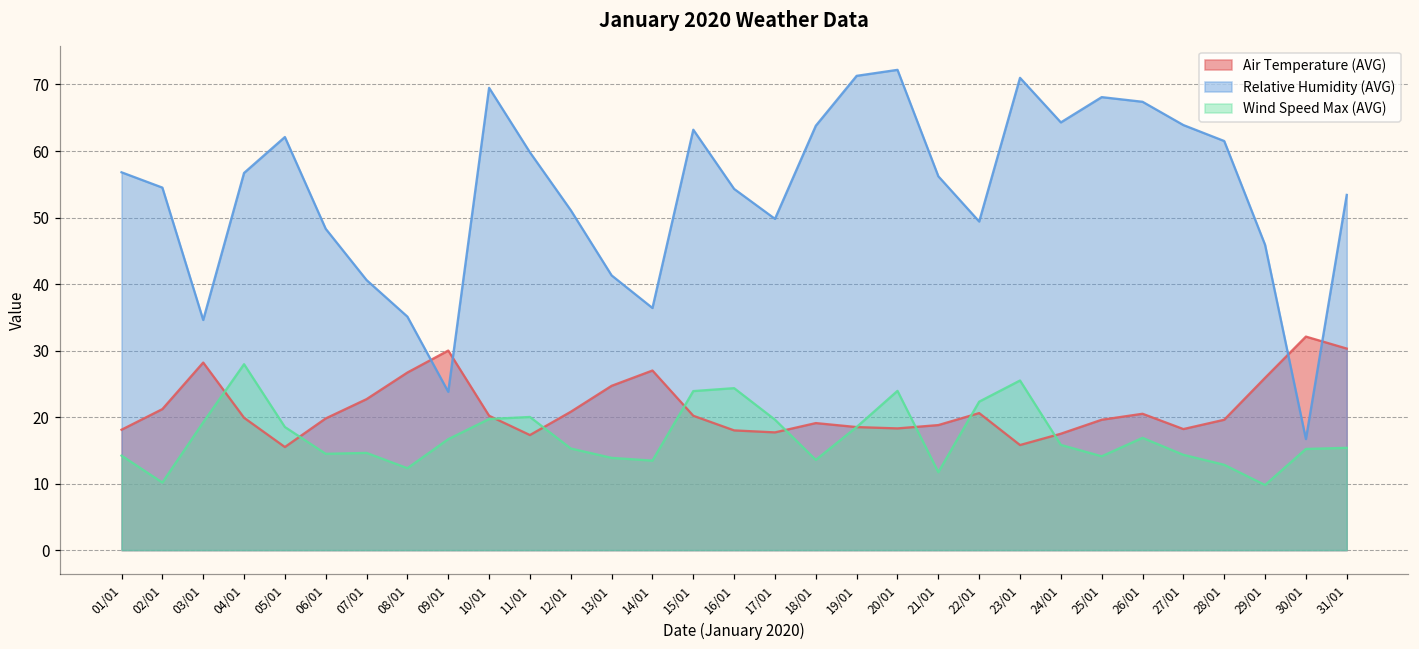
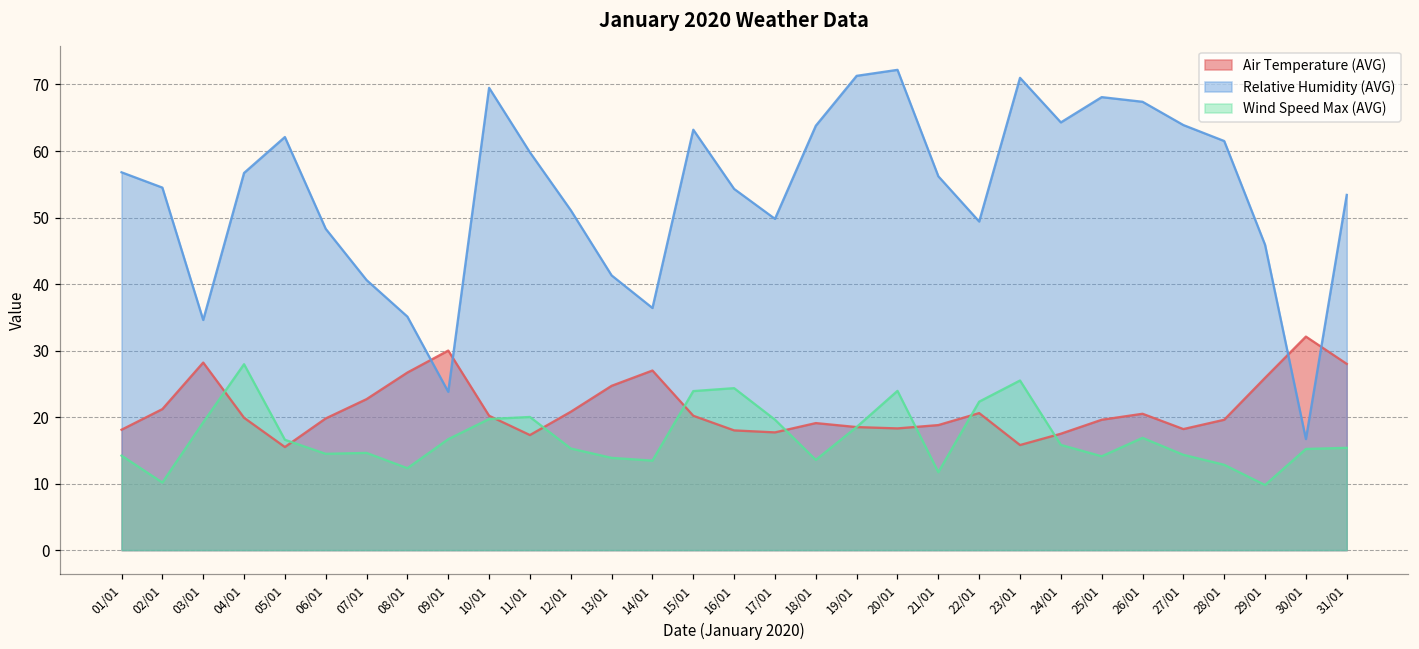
  {
    "Air Temperature (AVG)": {
      "01/01": 18,
      "02/01": 21,
      "03/01": 28,
      "04/01": 20,
      "05/01": 16,
      "06/01": 20,
      "07/01": 23,
      "08/01": 27,
      "09/01": 30,
      "10/01": 20,
      "11/01": 17,
      "12/01": 21,
      "13/01": 25,
      "14/01": 27,
      "15/01": 20,
      "16/01": 18,
      "17/01": 18,
      "18/01": 19,
      "20/01": 18,
      "21/01": 19,
      "22/01": 21,
      "23/01": 16,
      "24/01": 18,
      "25/01": 20,
      "26/01": 21,
      "27/01": 18,
      "28/01": 20,
      "29/01": 26,
      "30/01": 32,
-     "31/01": 30
+     "31/01": 28
    },
    "Relative Humidity (AVG)": {
      "01/01": 57,
      "02/01": 55,
      "03/01": 35,
      "04/01": 57,
      "05/01": 62,
      "06/01": 48,
      "07/01": 41,
      "08/01": 35,
      "09/01": 24,
      "10/01": 70,
      "11/01": 60,
      "12/01": 51,
      "13/01": 41,
      "14/01": 36,
      "15/01": 63,
      "16/01": 54,
      "17/01": 50,
      "18/01": 64,
      "19/01": 71,
      "20/01": 72,
      "21/01": 56,
      "22/01": 49,
      "23/01": 71,
      "24/01": 64,
      "25/01": 68,
      "26/01": 67,
      "27/01": 64,
      "28/01": 62,
      "29/01": 46,
      "30/01": 17,
      "31/01": 53
    },
    "Wind Speed Max (AVG)": {
      "01/01": 14,
      "02/01": 10,
      "03/01": 19,
      "04/01": 28,
-     "05/01": 19,
+     "05/01": 17,
      "06/01": 14,
      "07/01": 15,
      "08/01": 12,
      "09/01": 17,
      "10/01": 20,
      "11/01": 20,
      "12/01": 15,
      "13/01": 14,
      "14/01": 13,
      "15/01": 24,
      "16/01": 24,
      "17/01": 20,
      "18/01": 14,
      "20/01": 24,
      "21/01": 12,
      "22/01": 22,
      "23/01": 26,
      "24/01": 16,
      "25/01": 14,
      "26/01": 17,
      "27/01": 14,
      "28/01": 13,
      "29/01": 10,
      "30/01": 15,
      "31/01": 15
    }
  }
